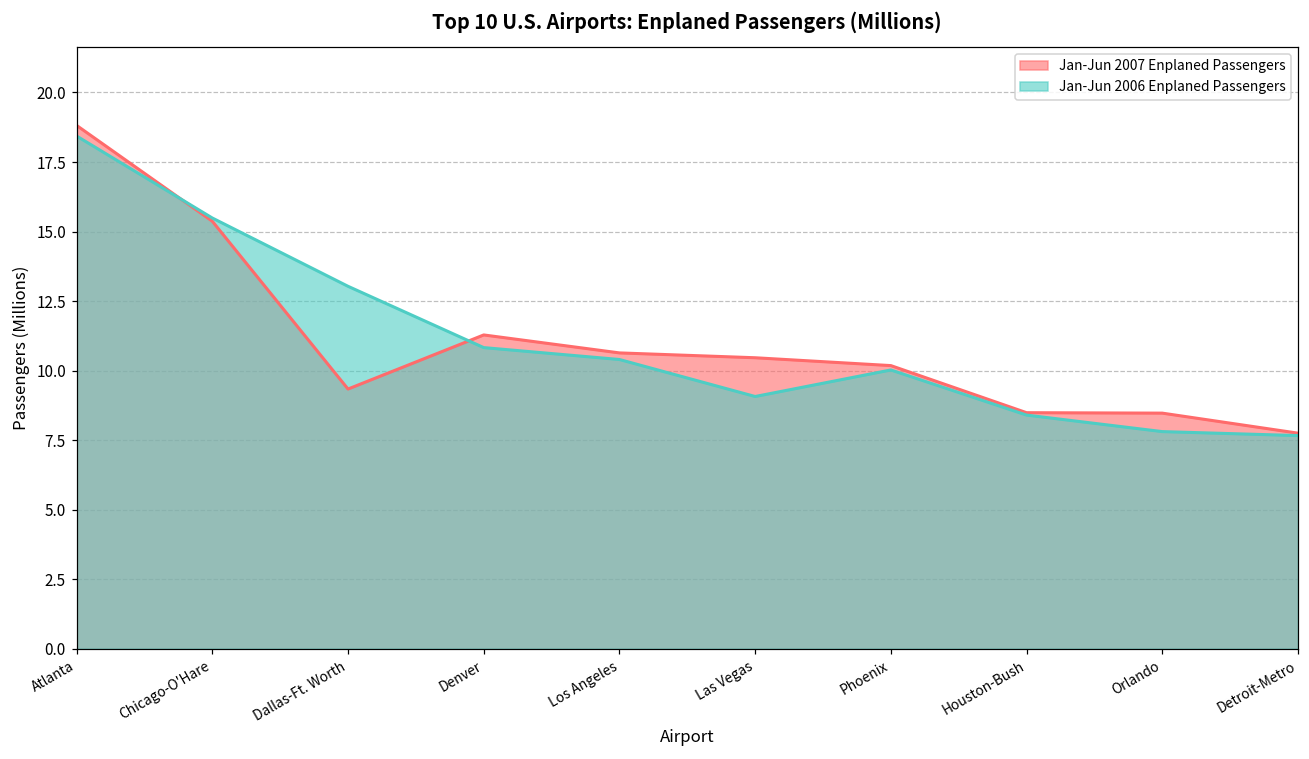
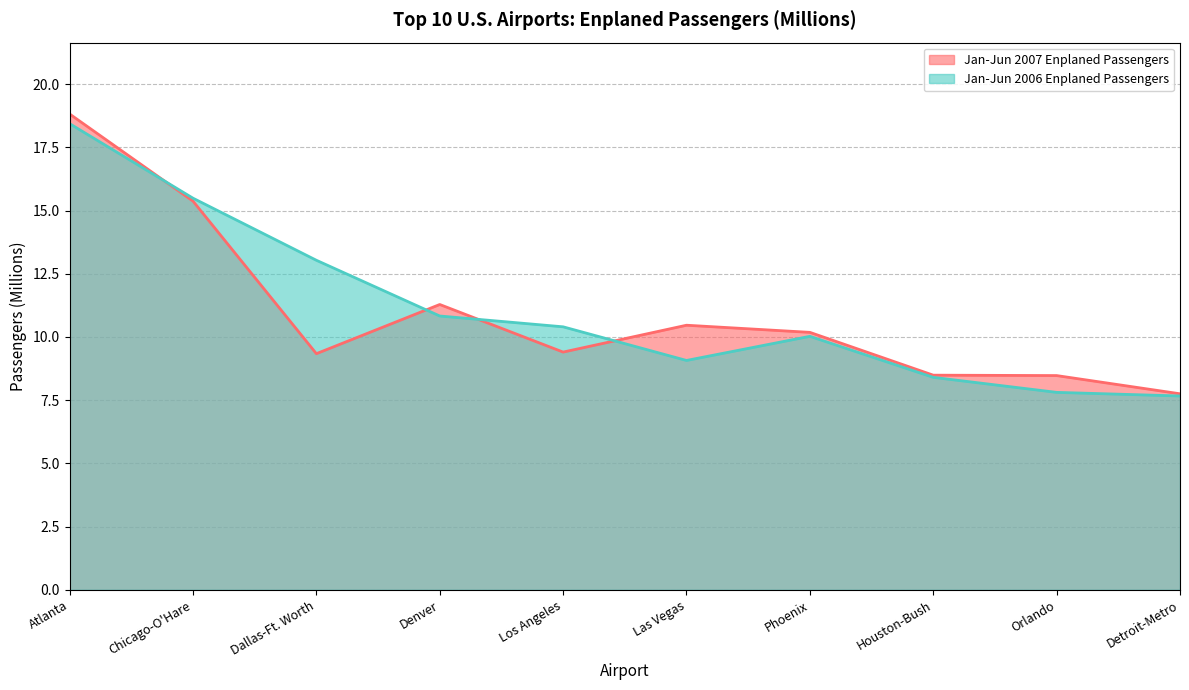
  {
    "Jan-Jun 2007 Enplaned Passengers": {
      "Atlanta": 18.8,
      "Chicago-O'Hare": 15.4,
      "Dallas-Ft. Worth": 9.3,
      "Denver": 11.3,
-     "Los Angeles": 10.6,
+     "Los Angeles": 9.4,
      "Las Vegas": 10.5,
      "Phoenix": 10.2,
      "Orlando": 8.5
    },
    "Jan-Jun 2006 Enplaned Passengers": {
      "Atlanta": 18.4,
      "Chicago-O'Hare": 15.5,
      "Dallas-Ft. Worth": 13.0,
      "Denver": 10.8,
      "Los Angeles": 10.4,
      "Las Vegas": 9.1,
      "Phoenix": 10.0,
      "Orlando": 7.8
    }
  }
